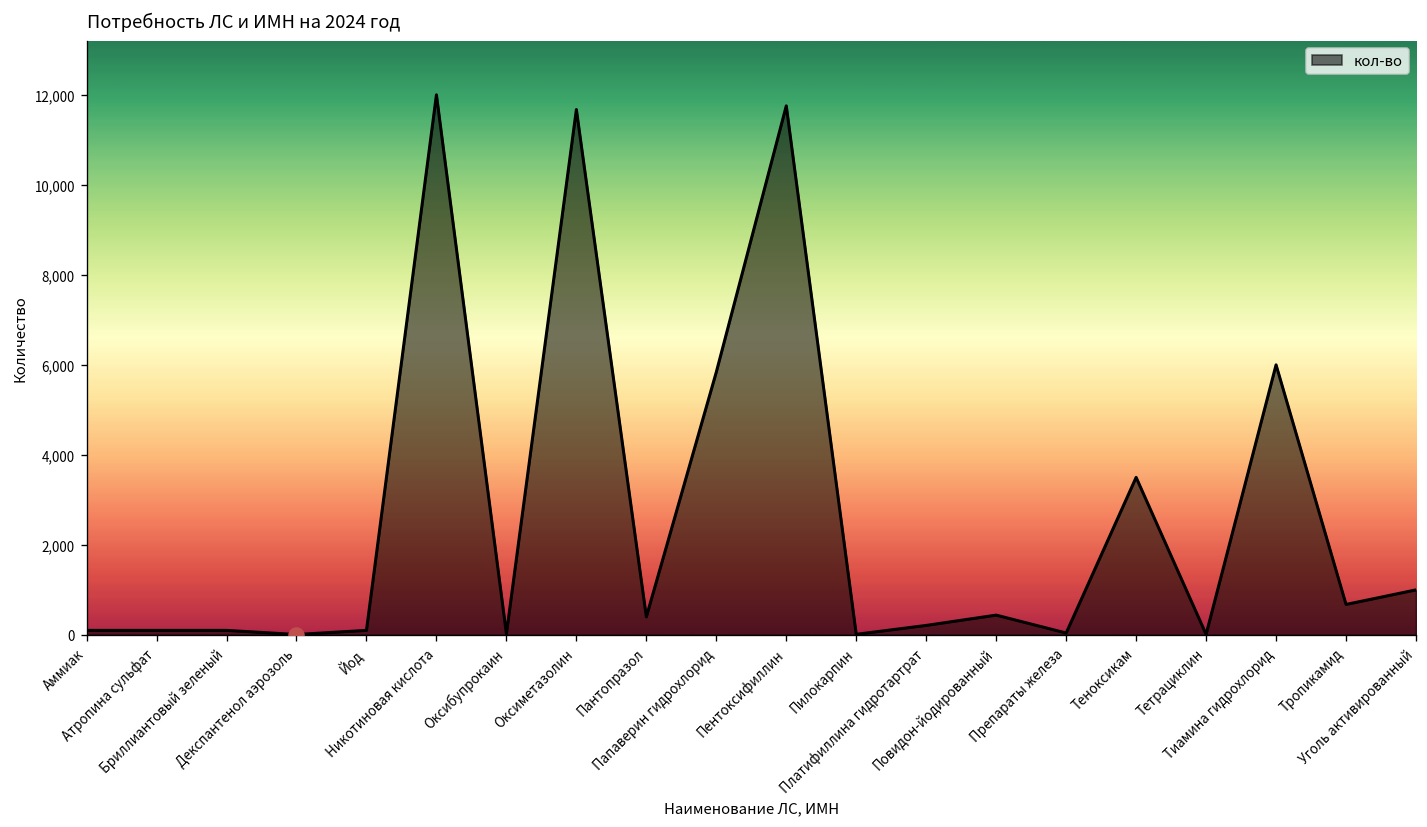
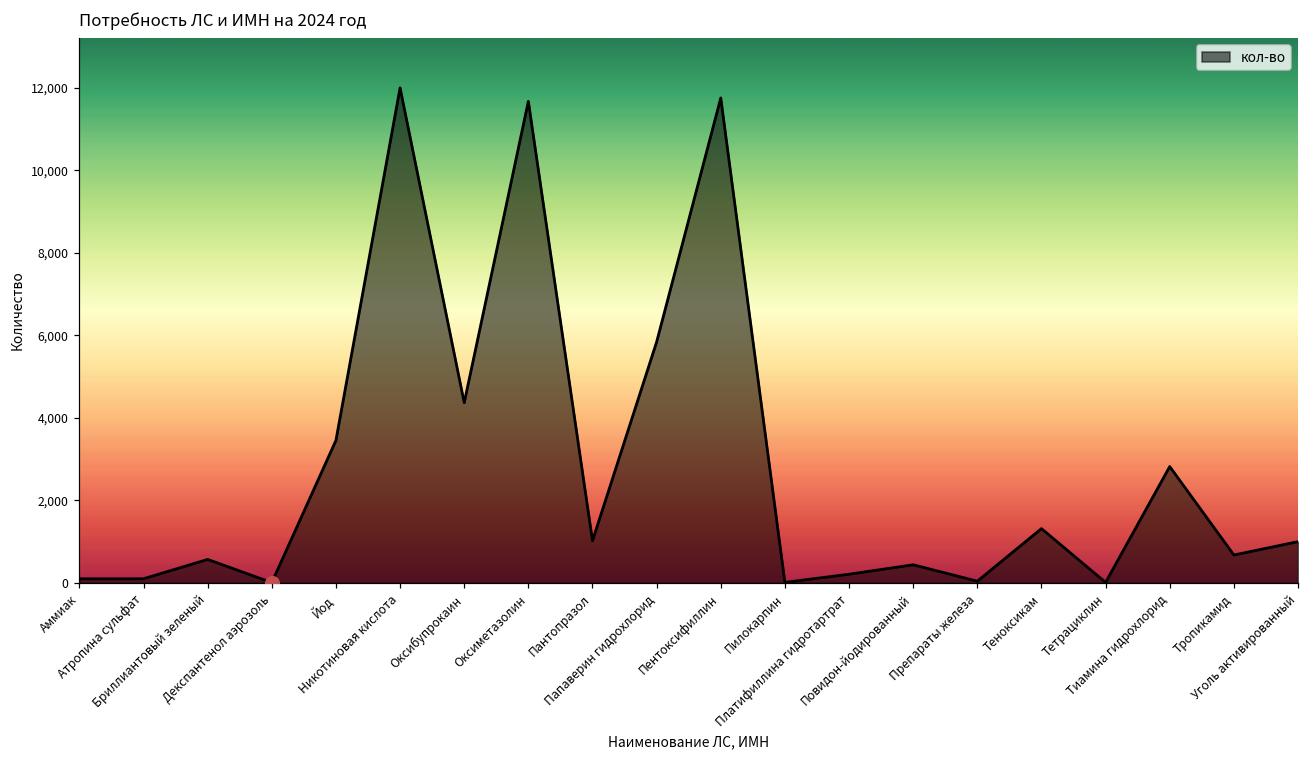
  {
    "кол-во": {
      "Аммиак": "100",
      "Атропина сульфат": "100",
-     "Бриллиантовый зеленый": "100",
-     "Йод": "100",
+     "Бриллиантовый зеленый": "600",
+     "Йод": "3,500",
      "Никотиновая кислота": "12,000",
-     "Оксибупрокаин": "0",
+     "Оксибупрокаин": "4,400",
      "Оксиметазолин": "11,700",
-     "Пантопразол": "400",
+     "Пантопразол": "1,000",
      "Папаверин гидрохлорид": "5,800",
      "Пентоксифиллин": "11,800",
      "Пилокарпин": "0",
      "Платифиллина гидротартрат": "200",
      "Повидон-йодированный": "400",
      "Препараты железа": "0",
-     "Теноксикам": "3,500",
+     "Теноксикам": "1,300",
      "Тетрациклин": "0",
-     "Тиамина гидрохлорид": "6,000",
+     "Тиамина гидрохлорид": "2,800",
      "Тропикамид": "700",
      "Уголь активированный": "1,000"
    }
  }
